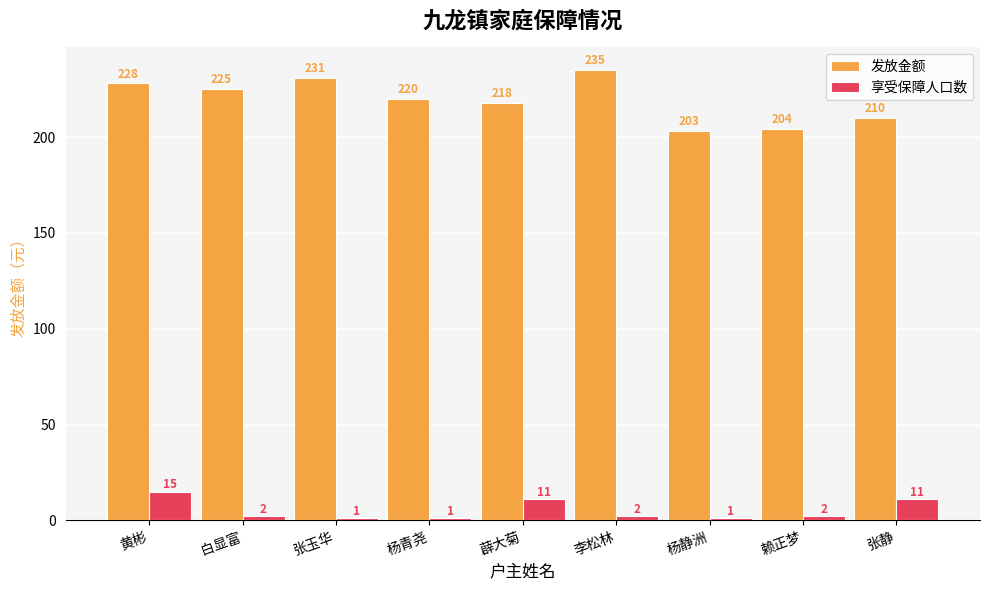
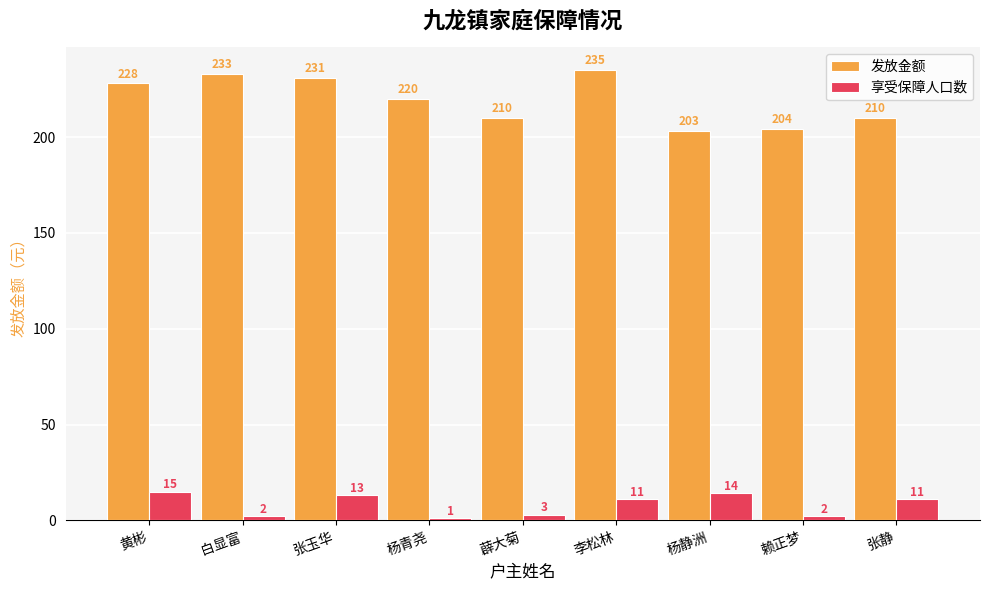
  {
    "发放金额": {
      "黄彬": 228,
-     "白显富": 225,
+     "白显富": 233,
      "张玉华": 231,
      "杨青尧": 220,
-     "薜大菊": 218,
+     "薜大菊": 210,
      "李松林": 235,
      "杨静洲": 203,
      "赖正梦": 204,
      "张静": 210
    },
    "享受保障人口数": {
      "黄彬": 15,
      "白显富": 2,
-     "张玉华": 1,
+     "张玉华": 13,
      "杨青尧": 1,
-     "薜大菊": 11,
-     "李松林": 2,
-     "杨静洲": 1,
+     "薜大菊": 3,
+     "李松林": 11,
+     "杨静洲": 14,
      "赖正梦": 2,
      "张静": 11
    }
  }
